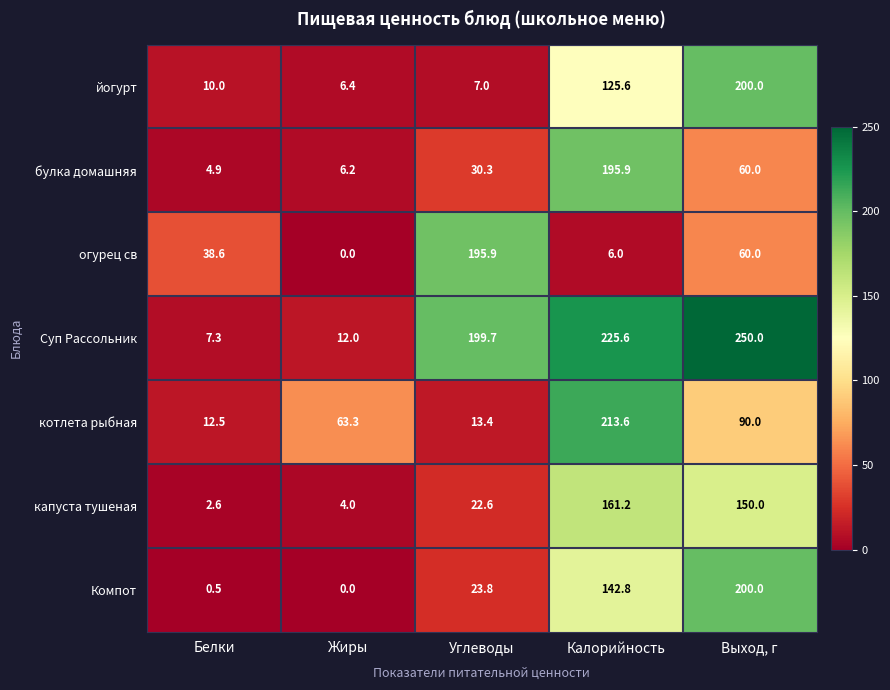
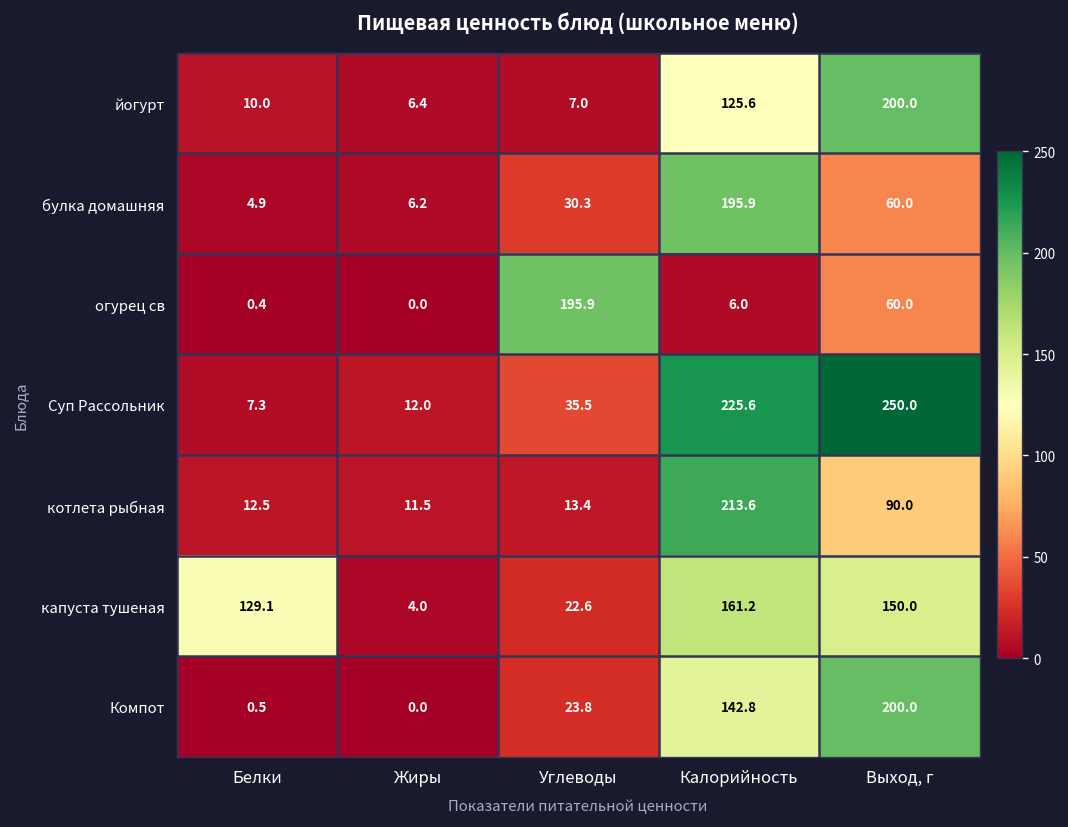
  {
    "йогурт": {
      "Белки": 10.0,
      "Жиры": 6.4,
      "Углеводы": 7.0,
      "Калорийность": 125.6,
      "Выход, г": 200.0
    },
    "булка домашняя": {
      "Белки": 4.9,
      "Жиры": 6.2,
      "Углеводы": 30.3,
      "Калорийность": 195.9,
      "Выход, г": 60.0
    },
    "огурец св": {
-     "Белки": 38.6,
+     "Белки": 0.4,
      "Жиры": 0.0,
      "Углеводы": 195.9,
      "Калорийность": 6.0,
      "Выход, г": 60.0
    },
    "Суп Рассольник": {
      "Белки": 7.3,
      "Жиры": 12.0,
-     "Углеводы": 199.7,
+     "Углеводы": 35.5,
      "Калорийность": 225.6,
      "Выход, г": 250.0
    },
    "котлета рыбная": {
      "Белки": 12.5,
-     "Жиры": 63.3,
+     "Жиры": 11.5,
      "Углеводы": 13.4,
      "Калорийность": 213.6,
      "Выход, г": 90.0
    },
    "капуста тушеная": {
-     "Белки": 2.6,
+     "Белки": 129.1,
      "Жиры": 4.0,
      "Углеводы": 22.6,
      "Калорийность": 161.2,
      "Выход, г": 150.0
    },
    "Компот": {
      "Белки": 0.5,
      "Жиры": 0.0,
      "Углеводы": 23.8,
      "Калорийность": 142.8,
      "Выход, г": 200.0
    }
  }
